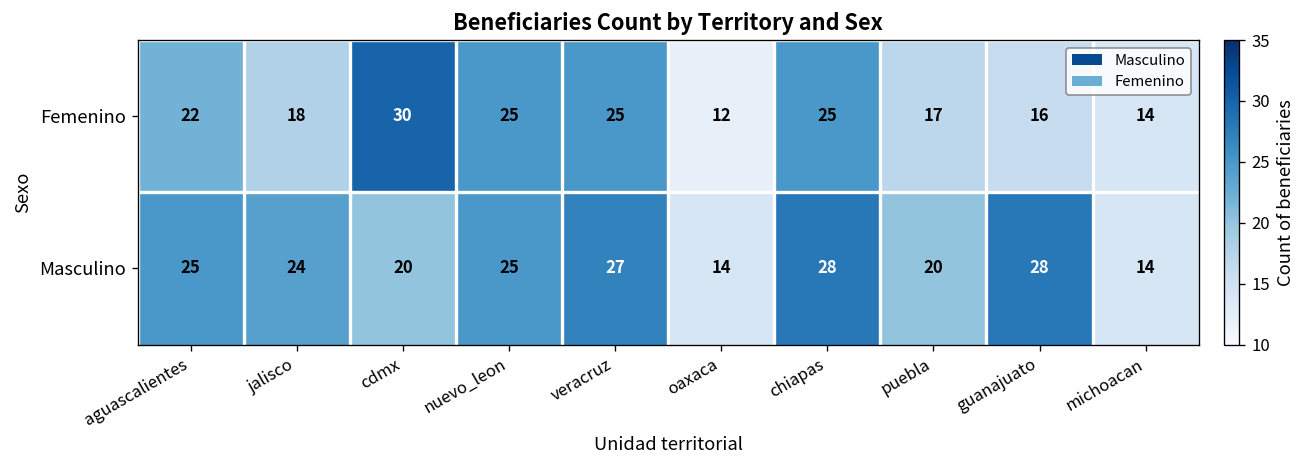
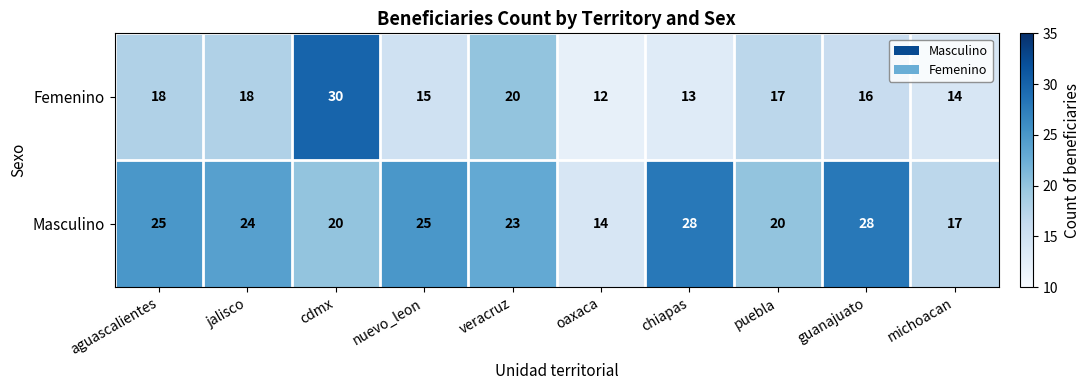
  {
    "Femenino": {
-     "aguascalientes": 22,
+     "aguascalientes": 18,
      "jalisco": 18,
      "cdmx": 30,
-     "nuevo_leon": 25,
-     "veracruz": 25,
+     "nuevo_leon": 15,
+     "veracruz": 20,
      "oaxaca": 12,
-     "chiapas": 25,
+     "chiapas": 13,
      "puebla": 17,
      "guanajuato": 16,
      "michoacan": 14
    },
    "Masculino": {
      "aguascalientes": 25,
      "jalisco": 24,
      "cdmx": 20,
      "nuevo_leon": 25,
-     "veracruz": 27,
+     "veracruz": 23,
      "oaxaca": 14,
      "chiapas": 28,
      "puebla": 20,
      "guanajuato": 28,
-     "michoacan": 14
+     "michoacan": 17
    }
  }
